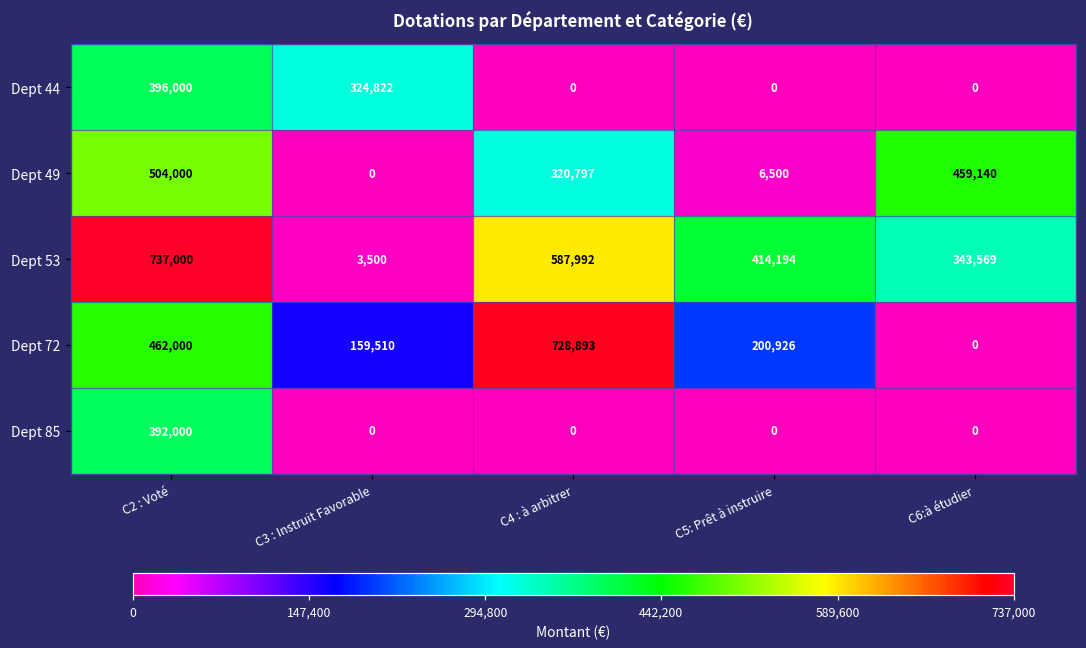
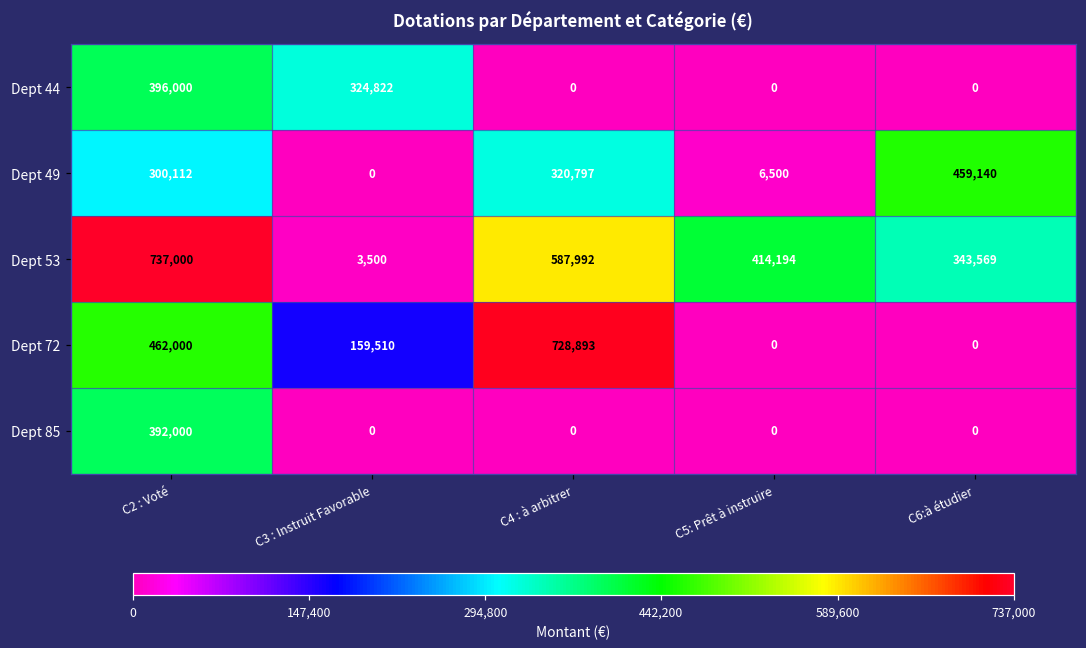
  {
    "Dept 44": {
      "C2 : Voté": "396,000",
      "C3 : Instruit Favorable": "324,822",
      "C4 : à arbitrer": "0",
      "C5: Prêt à instruire": "0",
      "C6:à étudier": "0"
    },
    "Dept 49": {
-     "C2 : Voté": "504,000",
+     "C2 : Voté": "300,112",
      "C3 : Instruit Favorable": "0",
      "C4 : à arbitrer": "320,797",
      "C5: Prêt à instruire": "6,500",
      "C6:à étudier": "459,140"
    },
    "Dept 53": {
      "C2 : Voté": "737,000",
      "C3 : Instruit Favorable": "3,500",
      "C4 : à arbitrer": "587,992",
      "C5: Prêt à instruire": "414,194",
      "C6:à étudier": "343,569"
    },
    "Dept 72": {
      "C2 : Voté": "462,000",
      "C3 : Instruit Favorable": "159,510",
      "C4 : à arbitrer": "728,893",
-     "C5: Prêt à instruire": "200,926",
+     "C5: Prêt à instruire": "0",
      "C6:à étudier": "0"
    },
    "Dept 85": {
      "C2 : Voté": "392,000",
      "C3 : Instruit Favorable": "0",
      "C4 : à arbitrer": "0",
      "C5: Prêt à instruire": "0",
      "C6:à étudier": "0"
    }
  }
